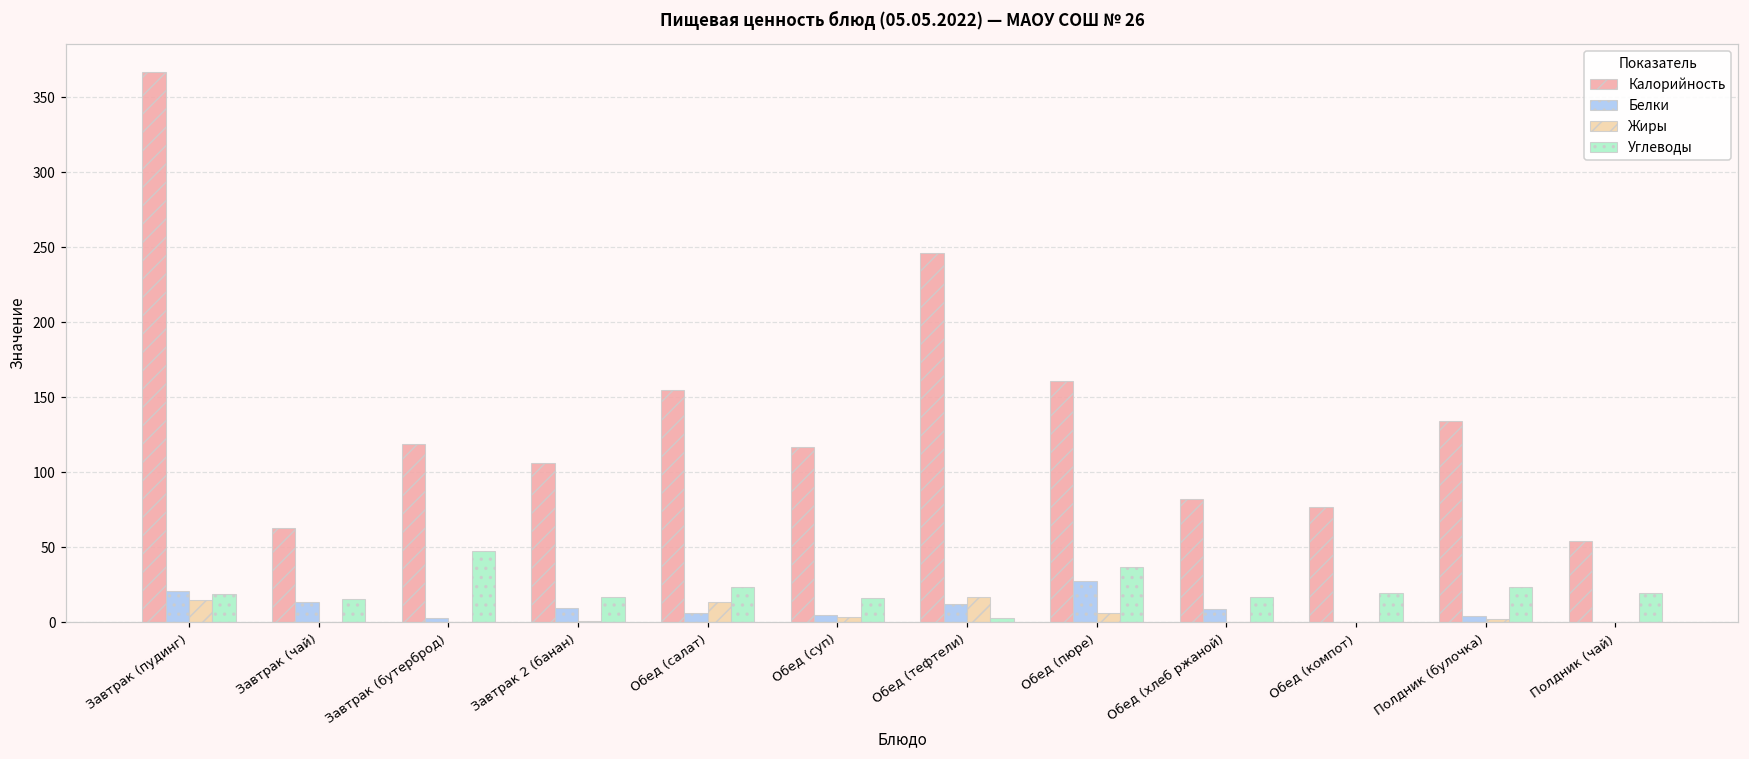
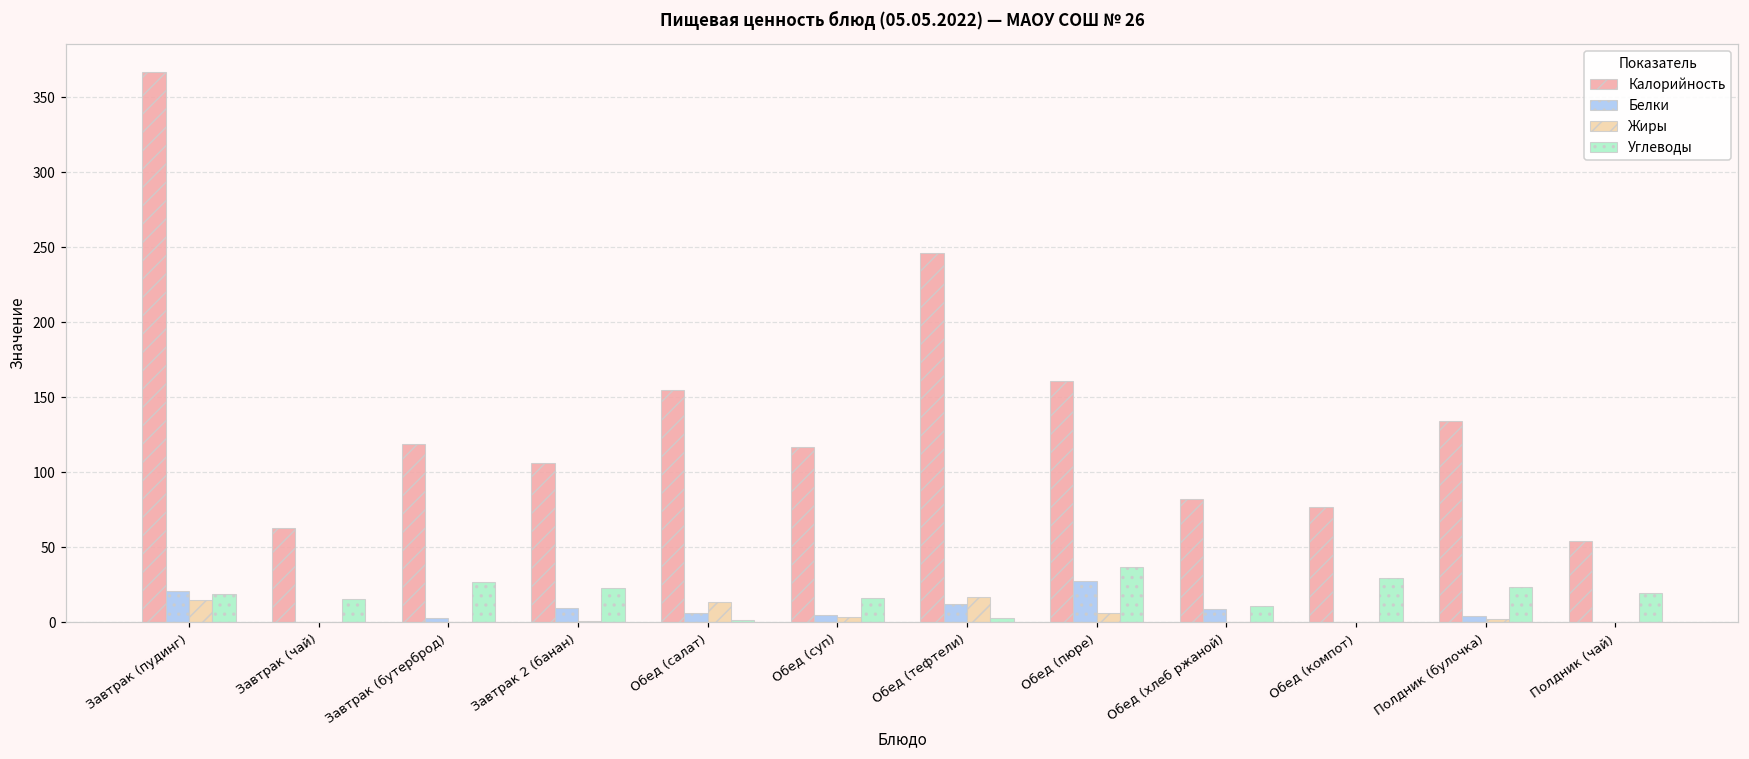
  {
    "Белки": {
      "Завтрак (пудинг)": 21,
-     "Завтрак (чай)": 13,
+     "Завтрак (чай)": 0,
      "Завтрак (бутерброд)": 3,
      "Завтрак 2 (банан)": 10,
      "Обед (салат)": 6,
      "Обед (суп)": 5,
      "Обед (тефтели)": 12,
      "Обед (пюре)": 28,
      "Обед (хлеб ржаной)": 9,
      "Обед (компот)": 0,
      "Полдник (булочка)": 4
    },
    "Углеводы": {
      "Завтрак (пудинг)": 19,
      "Завтрак (чай)": 15,
-     "Завтрак (бутерброд)": 47,
-     "Завтрак 2 (банан)": 17,
-     "Обед (салат)": 24,
+     "Завтрак (бутерброд)": 27,
+     "Завтрак 2 (банан)": 23,
+     "Обед (салат)": 2,
      "Обед (суп)": 16,
      "Обед (тефтели)": 3,
      "Обед (пюре)": 37,
-     "Обед (хлеб ржаной)": 17,
-     "Обед (компот)": 19,
+     "Обед (хлеб ржаной)": 11,
+     "Обед (компот)": 29,
      "Полдник (булочка)": 24,
      "Полдник (чай)": 20
    }
  }
